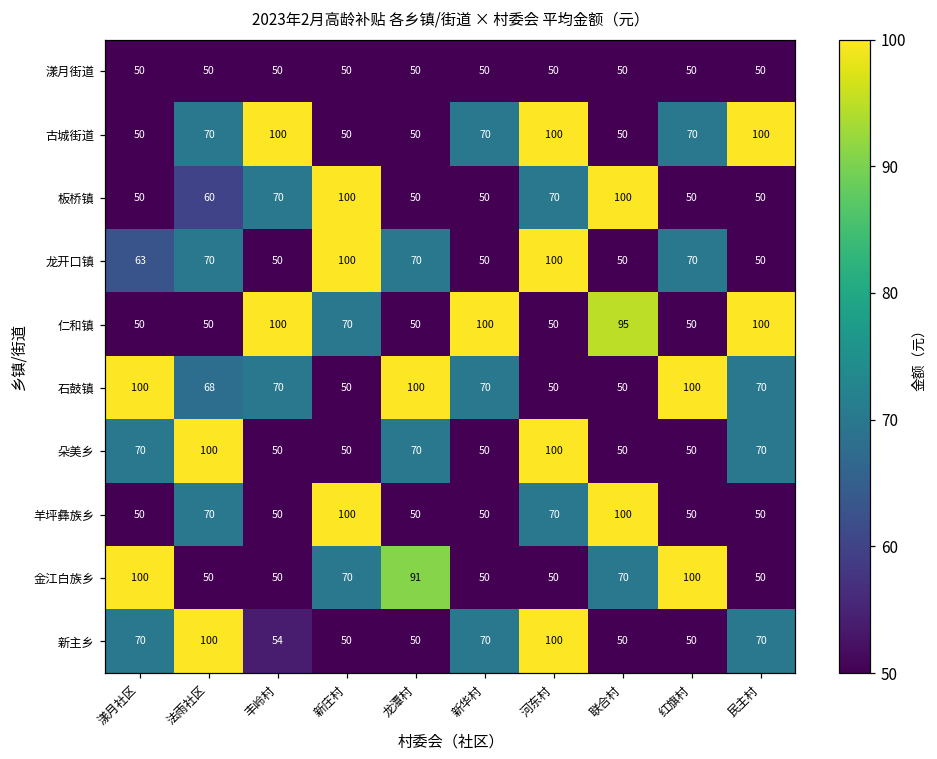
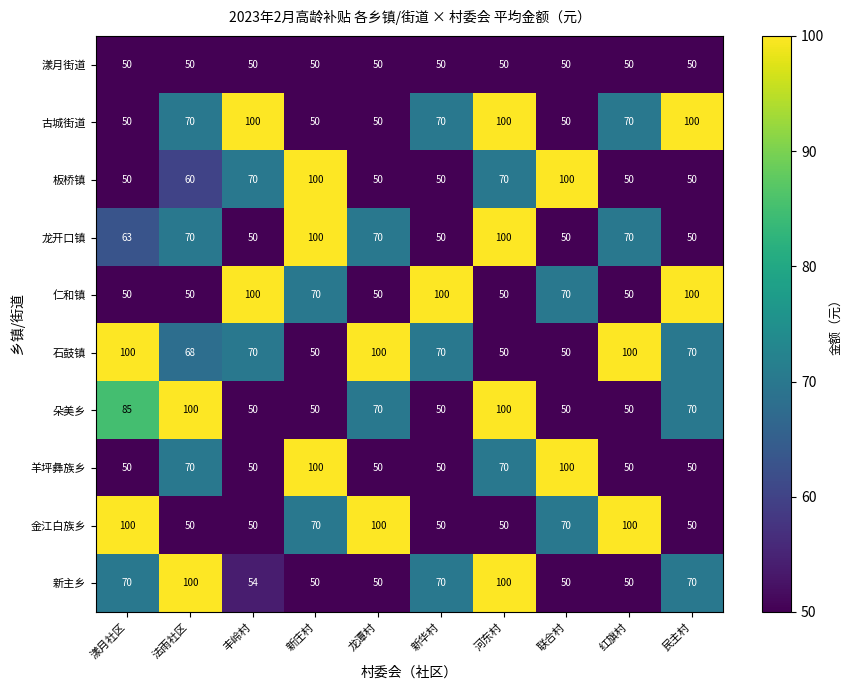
  {
    "漾月街道": {
      "漾月社区": 50,
      "法雨社区": 50,
      "丰岭村": 50,
      "新庄村": 50,
      "龙潭村": 50,
      "新华村": 50,
      "河东村": 50,
      "联合村": 50,
      "红旗村": 50,
      "民主村": 50
    },
    "古城街道": {
      "漾月社区": 50,
      "法雨社区": 70,
      "丰岭村": 100,
      "新庄村": 50,
      "龙潭村": 50,
      "新华村": 70,
      "河东村": 100,
      "联合村": 50,
      "红旗村": 70,
      "民主村": 100
    },
    "板桥镇": {
      "漾月社区": 50,
      "法雨社区": 60,
      "丰岭村": 70,
      "新庄村": 100,
      "龙潭村": 50,
      "新华村": 50,
      "河东村": 70,
      "联合村": 100,
      "红旗村": 50,
      "民主村": 50
    },
    "龙开口镇": {
      "漾月社区": 63,
      "法雨社区": 70,
      "丰岭村": 50,
      "新庄村": 100,
      "龙潭村": 70,
      "新华村": 50,
      "河东村": 100,
      "联合村": 50,
      "红旗村": 70,
      "民主村": 50
    },
    "仁和镇": {
      "漾月社区": 50,
      "法雨社区": 50,
      "丰岭村": 100,
      "新庄村": 70,
      "龙潭村": 50,
      "新华村": 100,
      "河东村": 50,
-     "联合村": 95,
+     "联合村": 70,
      "红旗村": 50,
      "民主村": 100
    },
    "石鼓镇": {
      "漾月社区": 100,
      "法雨社区": 68,
      "丰岭村": 70,
      "新庄村": 50,
      "龙潭村": 100,
      "新华村": 70,
      "河东村": 50,
      "联合村": 50,
      "红旗村": 100,
      "民主村": 70
    },
    "朵美乡": {
-     "漾月社区": 70,
+     "漾月社区": 85,
      "法雨社区": 100,
      "丰岭村": 50,
      "新庄村": 50,
      "龙潭村": 70,
      "新华村": 50,
      "河东村": 100,
      "联合村": 50,
      "红旗村": 50,
      "民主村": 70
    },
    "羊坪彝族乡": {
      "漾月社区": 50,
      "法雨社区": 70,
      "丰岭村": 50,
      "新庄村": 100,
      "龙潭村": 50,
      "新华村": 50,
      "河东村": 70,
      "联合村": 100,
      "红旗村": 50,
      "民主村": 50
    },
    "金江白族乡": {
      "漾月社区": 100,
      "法雨社区": 50,
      "丰岭村": 50,
      "新庄村": 70,
-     "龙潭村": 91,
+     "龙潭村": 100,
      "新华村": 50,
      "河东村": 50,
      "联合村": 70,
      "红旗村": 100,
      "民主村": 50
    },
    "新主乡": {
      "漾月社区": 70,
      "法雨社区": 100,
      "丰岭村": 54,
      "新庄村": 50,
      "龙潭村": 50,
      "新华村": 70,
      "河东村": 100,
      "联合村": 50,
      "红旗村": 50,
      "民主村": 70
    }
  }
